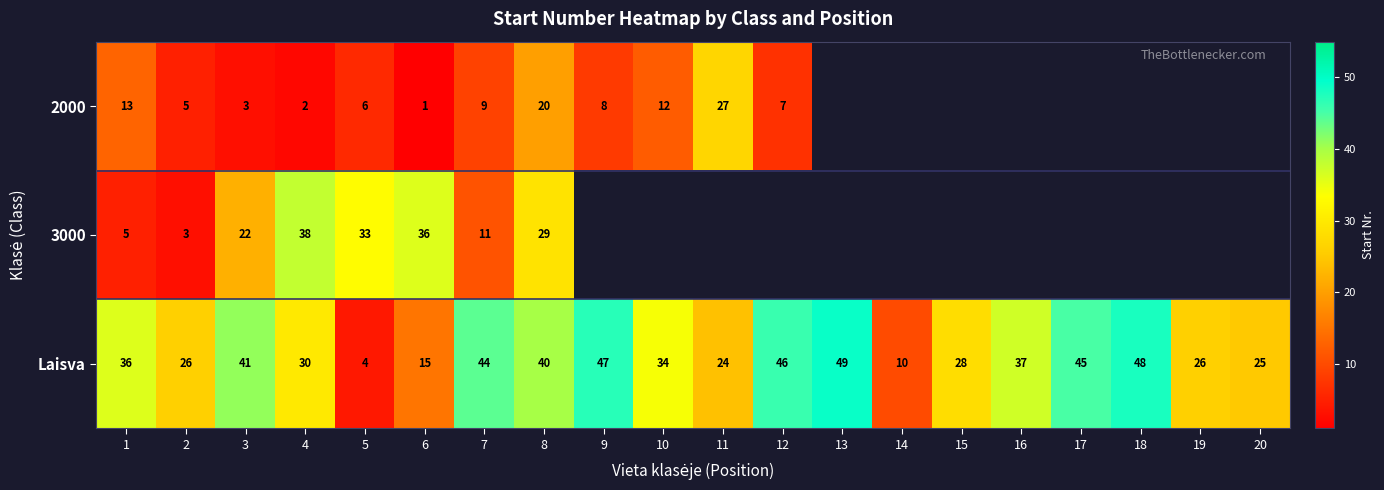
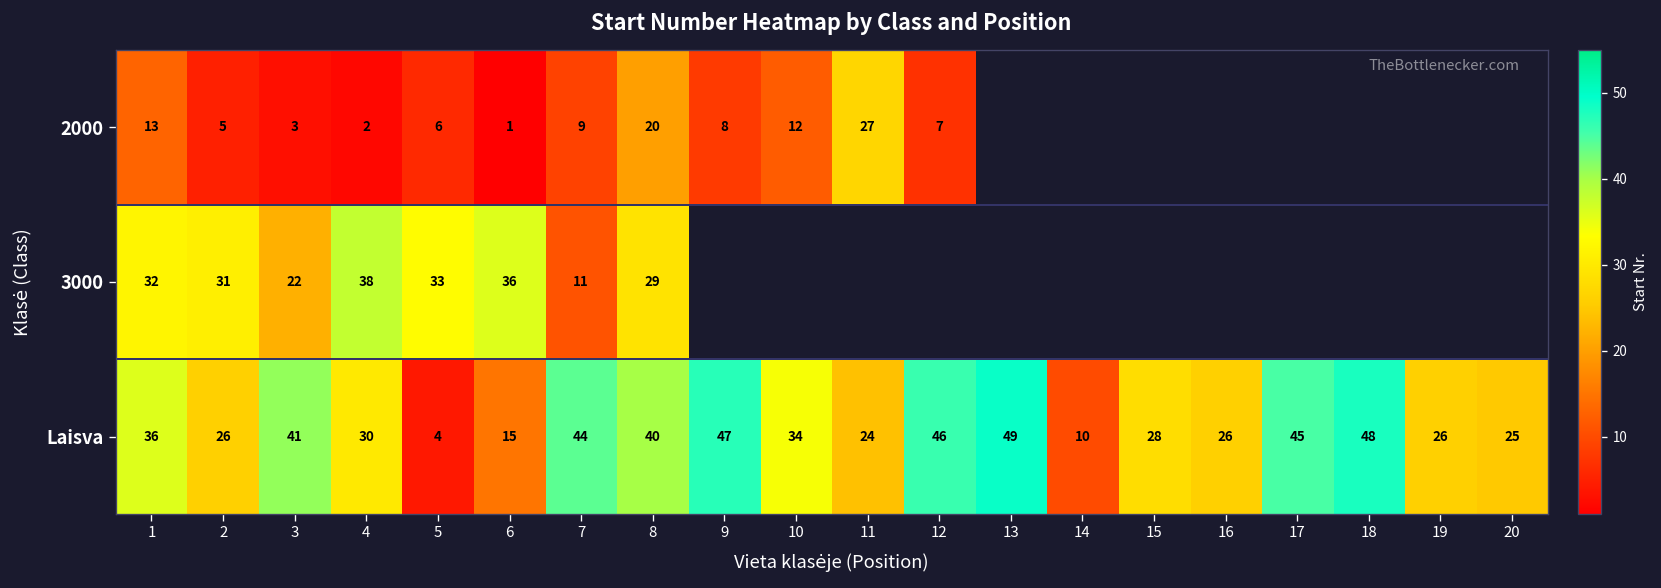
  {
    "2000": {
      "1": 13,
      "2": 5,
      "3": 3,
      "4": 2,
      "5": 6,
      "6": 1,
      "7": 9,
      "8": 20,
      "9": 8,
      "10": 12,
      "11": 27,
      "12": 7
    },
    "3000": {
-     "1": 5,
-     "2": 3,
+     "1": 32,
+     "2": 31,
      "3": 22,
      "4": 38,
      "5": 33,
      "6": 36,
      "7": 11,
      "8": 29
    },
    "Laisva": {
      "1": 36,
      "2": 26,
      "3": 41,
      "4": 30,
      "5": 4,
      "6": 15,
      "7": 44,
      "8": 40,
      "9": 47,
      "10": 34,
      "11": 24,
      "12": 46,
      "13": 49,
      "14": 10,
      "15": 28,
-     "16": 37,
+     "16": 26,
      "17": 45,
      "18": 48,
      "19": 26,
      "20": 25
    }
  }
